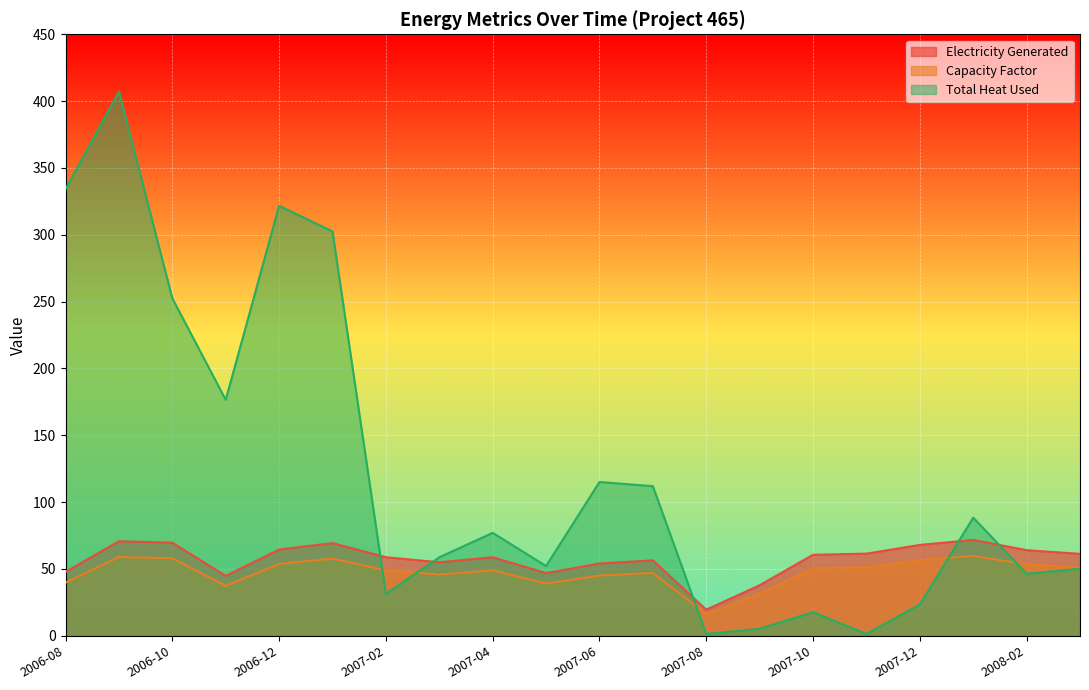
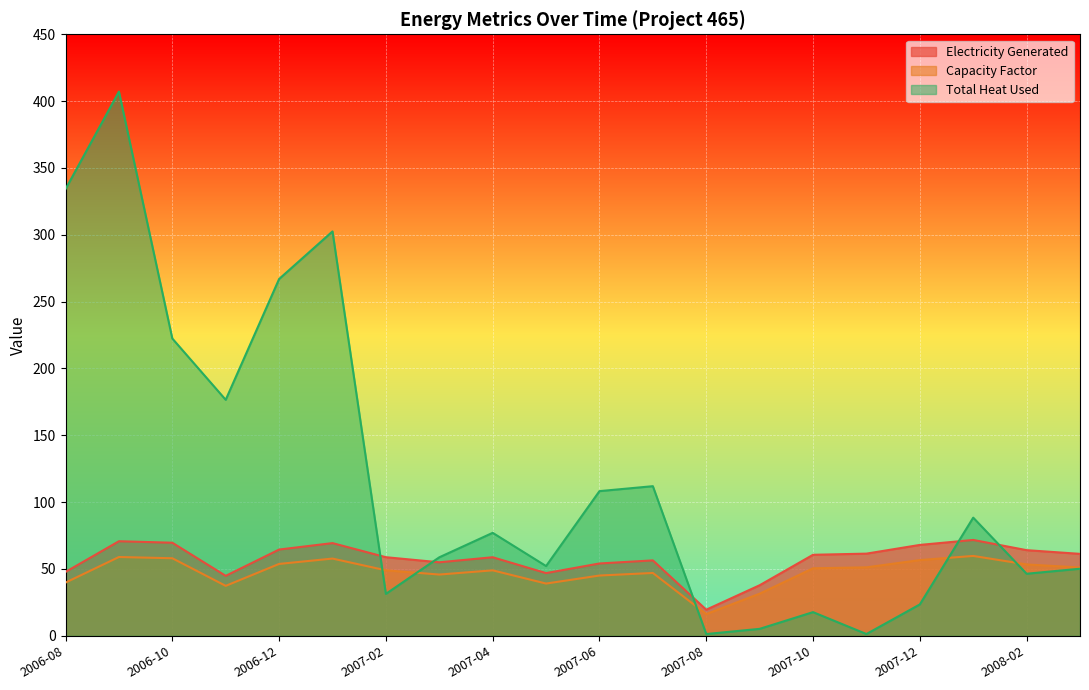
  {
    "Total Heat Used": {
      "2006-08": 334,
-     "2006-10": 252,
-     "2006-12": 322,
+     "2006-10": 222,
+     "2006-12": 267,
      "2007-02": 31,
      "2007-04": 77,
-     "2007-06": 115,
+     "2007-06": 108,
      "2007-08": 1,
      "2007-10": 18,
      "2007-12": 23,
      "2008-02": 46
    }
  }
